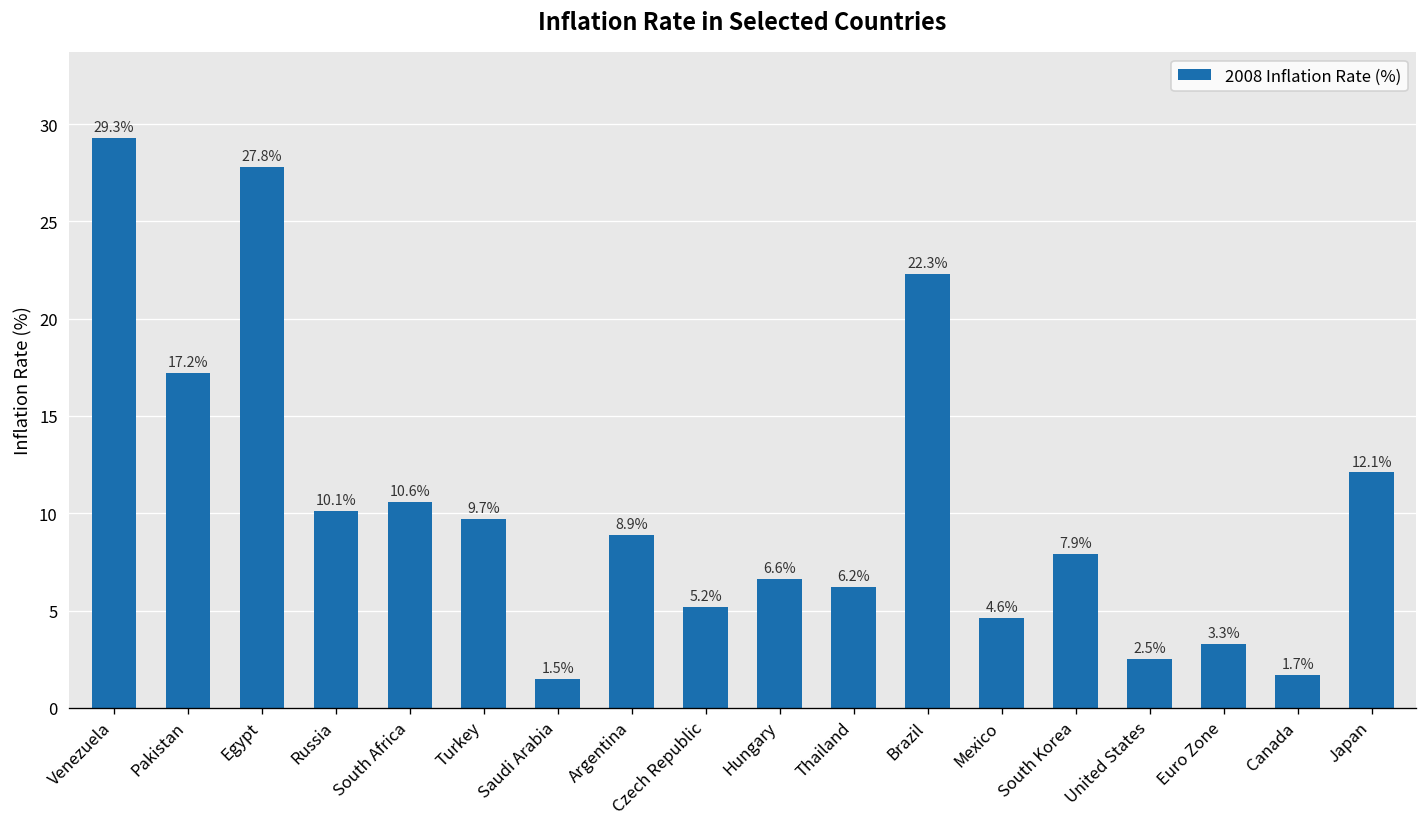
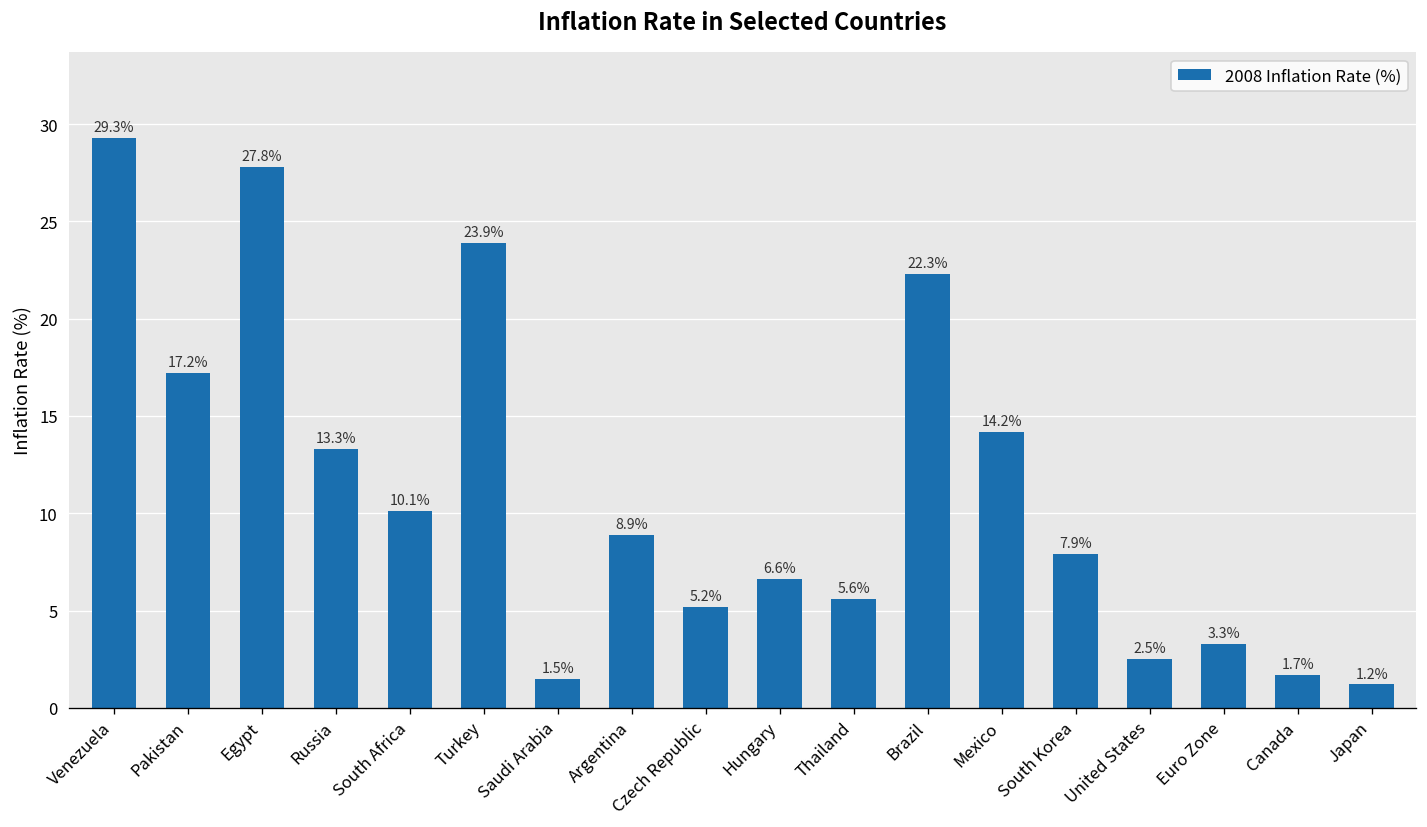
  {
    "Venezuela": "29.3%",
    "Pakistan": "17.2%",
    "Egypt": "27.8%",
-   "Russia": "10.1%",
-   "South Africa": "10.6%",
-   "Turkey": "9.7%",
+   "Russia": "13.3%",
+   "South Africa": "10.1%",
+   "Turkey": "23.9%",
    "Saudi Arabia": "1.5%",
    "Argentina": "8.9%",
    "Czech Republic": "5.2%",
    "Hungary": "6.6%",
-   "Thailand": "6.2%",
+   "Thailand": "5.6%",
    "Brazil": "22.3%",
-   "Mexico": "4.6%",
+   "Mexico": "14.2%",
    "South Korea": "7.9%",
    "United States": "2.5%",
    "Euro Zone": "3.3%",
    "Canada": "1.7%",
-   "Japan": "12.1%"
+   "Japan": "1.2%"
  }
